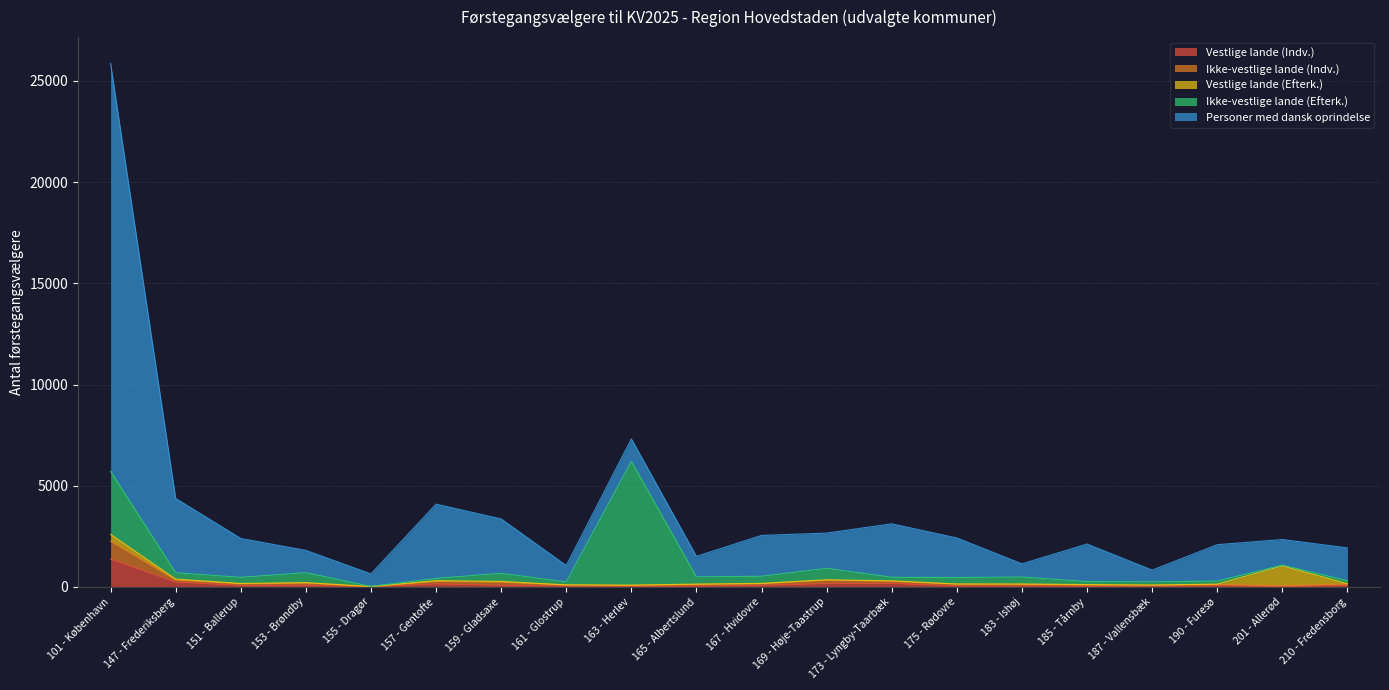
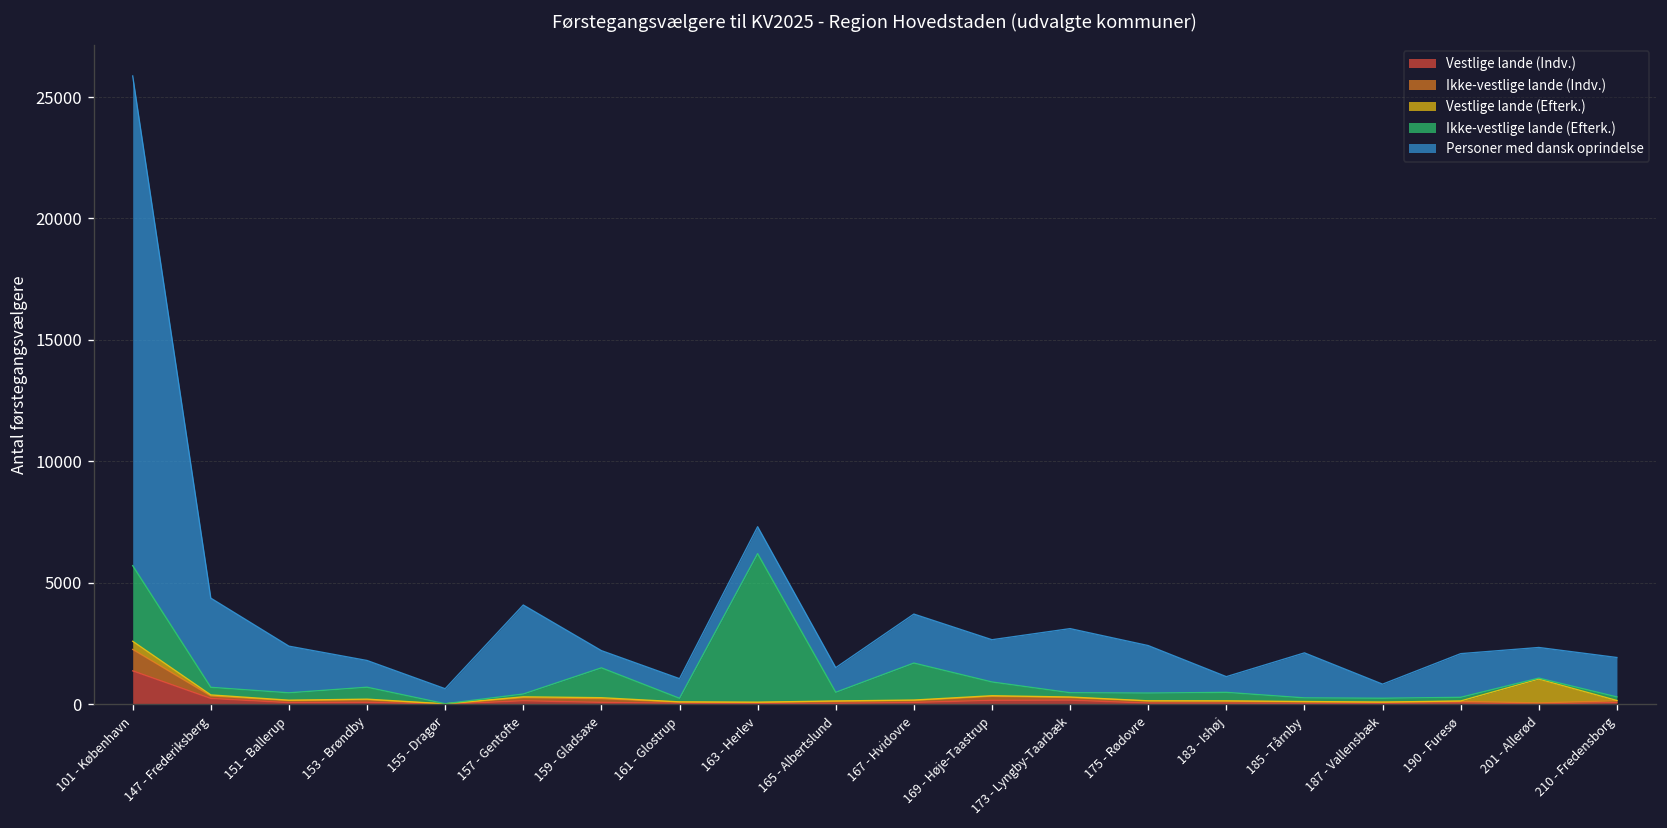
  {
    "Vestlige lande (Efterk.)": {
      "101 - København": 300
    },
    "Ikke-vestlige lande (Efterk.)": {
      "101 - København": 3100,
      "147 - Frederiksberg": 300,
      "151 - Ballerup": 300,
      "153 - Brøndby": 500,
-     "159 - Gladsaxe": 400,
+     "159 - Gladsaxe": 1200,
      "161 - Glostrup": 100,
      "163 - Herlev": 6100,
      "165 - Albertslund": 400,
-     "167 - Hvidovre": 400,
+     "167 - Hvidovre": 1500,
      "169 - Høje-Taastrup": 600,
      "173 - Lyngby-Taarbæk": 200,
      "175 - Rødovre": 300,
      "183 - Ishøj": 300,
      "185 - Tårnby": 100,
      "187 - Vallensbæk": 200,
      "190 - Furesø": 200,
      "210 - Fredensborg": 100
    },
    "Personer med dansk oprindelse": {
      "101 - København": 20200,
      "147 - Frederiksberg": 3700,
      "151 - Ballerup": 1900,
      "153 - Brøndby": 1100,
      "155 - Dragør": 600,
      "157 - Gentofte": 3700,
-     "159 - Gladsaxe": 2700,
+     "159 - Gladsaxe": 700,
      "161 - Glostrup": 800,
      "163 - Herlev": 1100,
      "165 - Albertslund": 1000,
      "167 - Hvidovre": 2000,
      "169 - Høje-Taastrup": 1700,
      "173 - Lyngby-Taarbæk": 2600,
      "175 - Rødovre": 2000,
      "183 - Ishøj": 600,
      "185 - Tårnby": 1900,
      "187 - Vallensbæk": 600,
      "190 - Furesø": 1800,
      "201 - Allerød": 1300,
      "210 - Fredensborg": 1600
    }
  }
